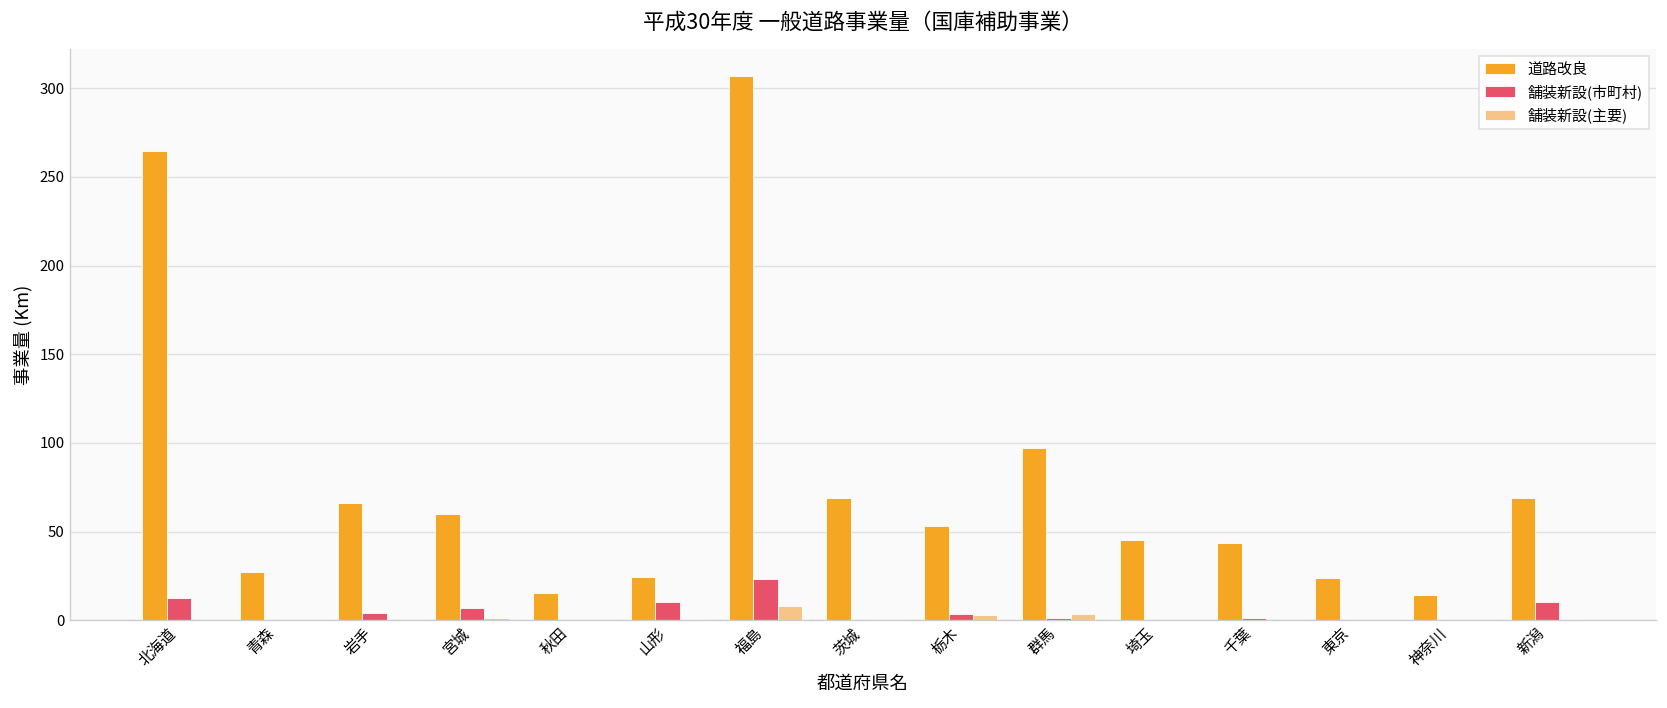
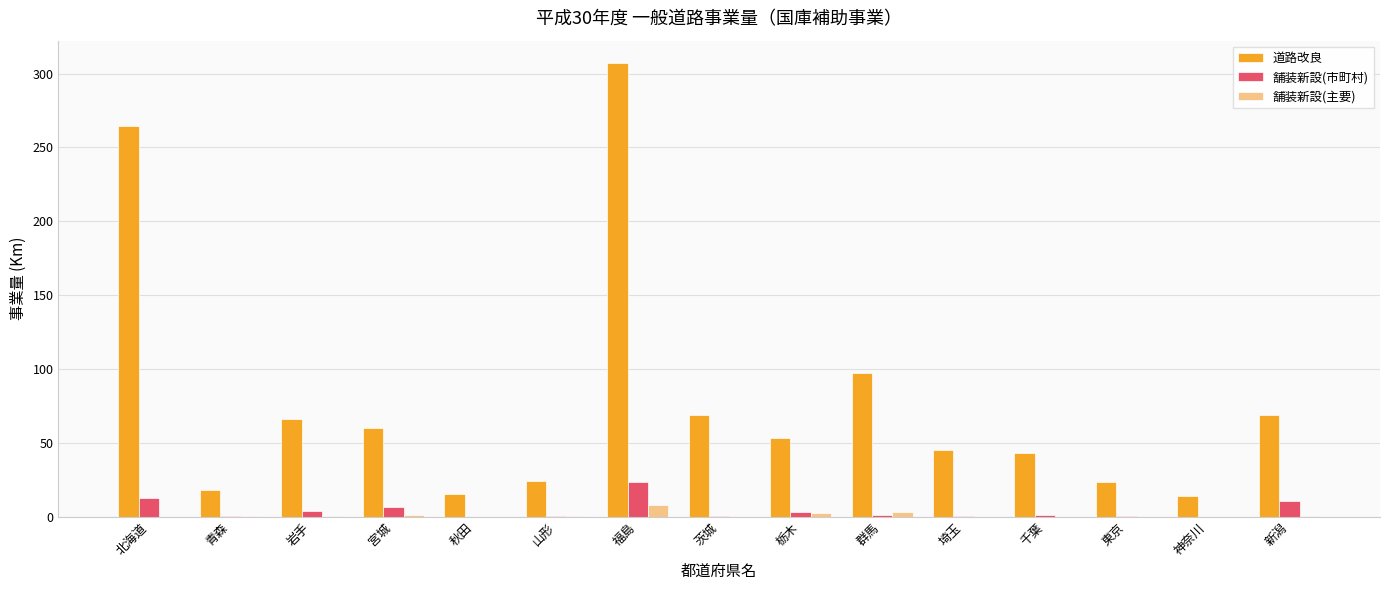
  {
    "道路改良": {
      "北海道": 265,
-     "青森": 27,
+     "青森": 18,
      "岩手": 66,
      "宮城": 60,
      "秋田": 15,
      "山形": 24,
      "福島": 307,
      "茨城": 69,
      "栃木": 53,
      "群馬": 97,
      "埼玉": 45,
      "千葉": 43,
      "東京": 24,
      "神奈川": 14,
      "新潟": 69
    },
    "舗装新設(市町村)": {
      "北海道": 13,
      "岩手": 4,
      "宮城": 7,
-     "山形": 10,
+     "山形": 1,
      "福島": 24,
      "栃木": 3,
      "神奈川": 0,
      "新潟": 11
    },
    "舗装新設(主要)": {
      "北海道": 0,
      "秋田": 0,
      "福島": 8,
      "茨城": 0,
      "栃木": 3,
      "群馬": 4,
      "埼玉": 0,
      "千葉": 0,
      "東京": 0,
      "神奈川": 0
    }
  }
